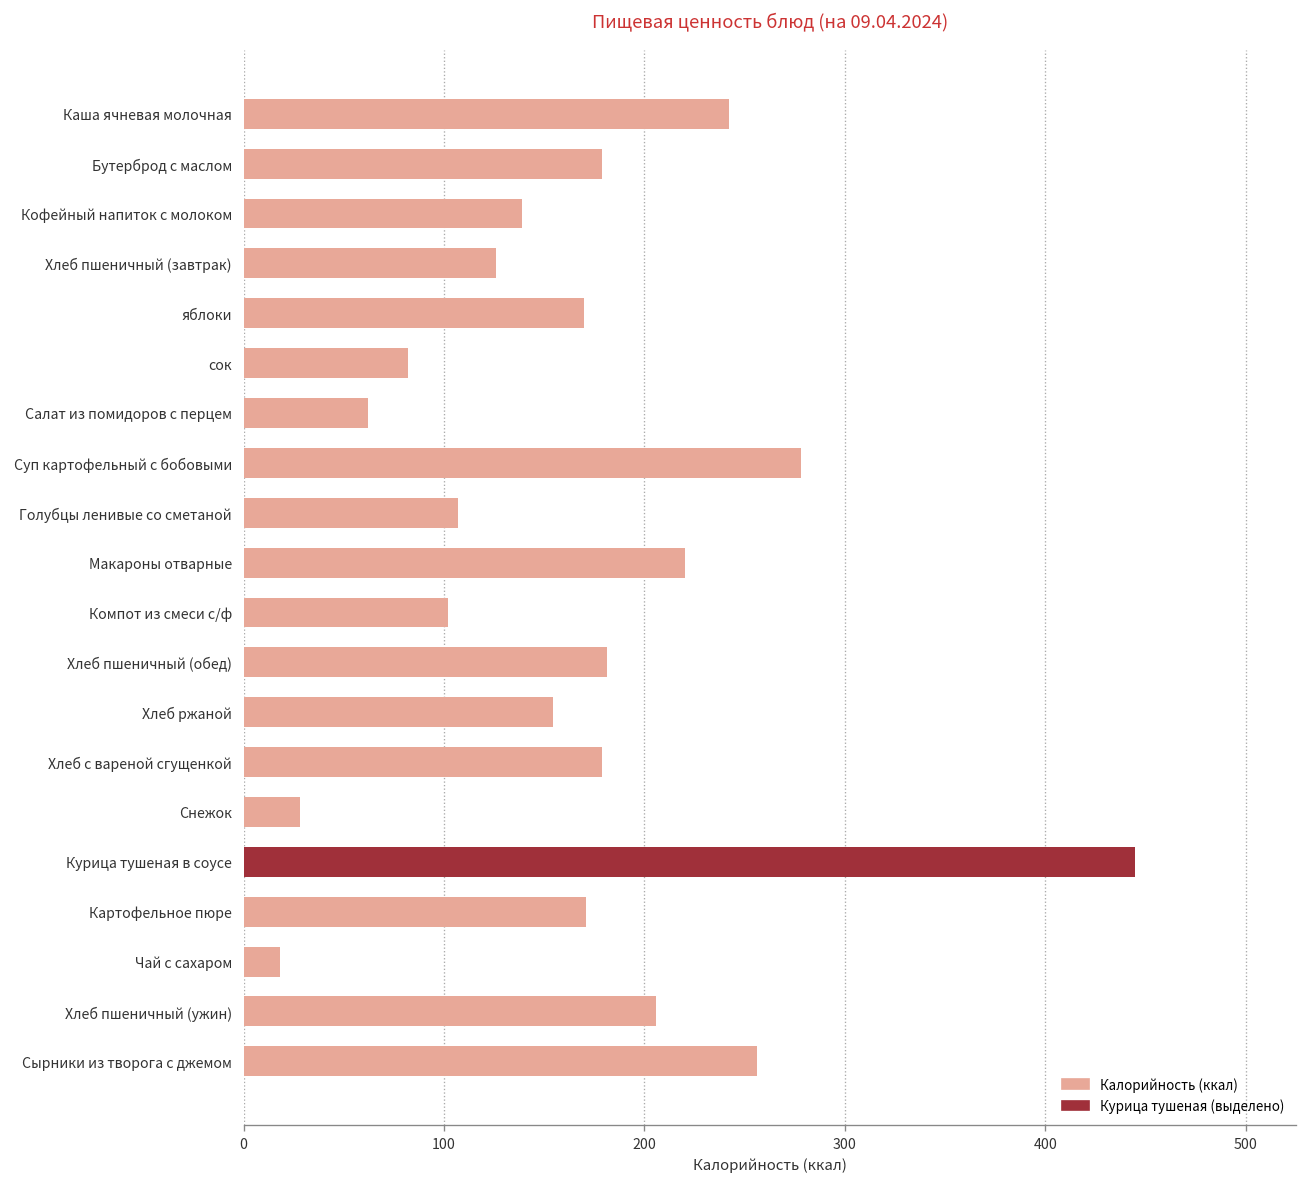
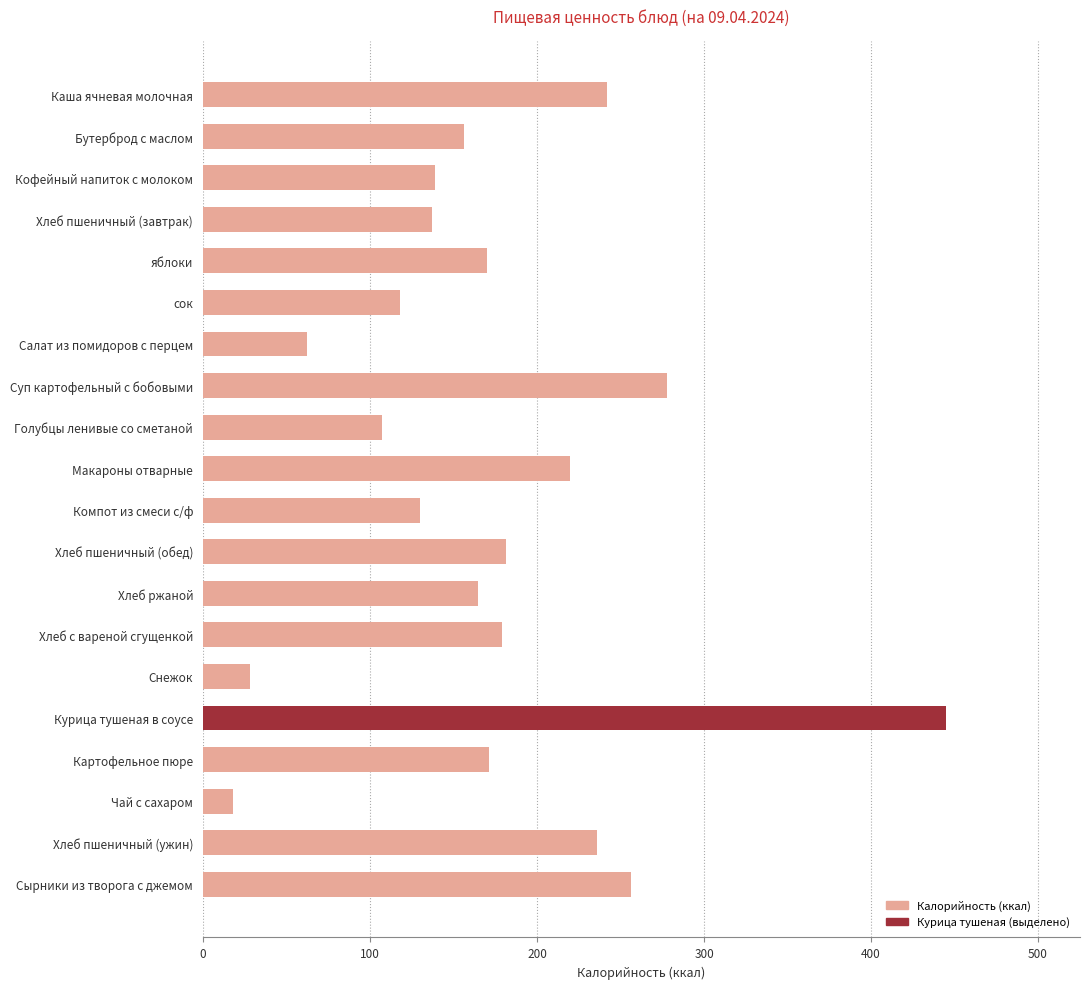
  {
    "Каша ячневая молочная": 242,
-   "Бутерброд с маслом": 179,
+   "Бутерброд с маслом": 156,
    "Кофейный напиток с молоком": 139,
-   "Хлеб пшеничный (завтрак)": 126,
+   "Хлеб пшеничный (завтрак)": 137,
    "яблоки": 170,
-   "сок": 82,
+   "сок": 118,
    "Салат из помидоров с перцем": 62,
    "Суп картофельный с бобовыми": 278,
    "Голубцы ленивые со сметаной": 107,
    "Макароны отварные": 220,
-   "Компот из смеси с/ф": 102,
+   "Компот из смеси с/ф": 130,
    "Хлеб пшеничный (обед)": 182,
-   "Хлеб ржаной": 155,
+   "Хлеб ржаной": 165,
    "Хлеб с вареной сгущенкой": 179,
    "Снежок": 28,
    "Курица тушеная в соусе": 445,
    "Картофельное пюре": 171,
    "Чай с сахаром": 18,
-   "Хлеб пшеничный (ужин)": 206,
+   "Хлеб пшеничный (ужин)": 236,
    "Сырники из творога с джемом": 256
  }
